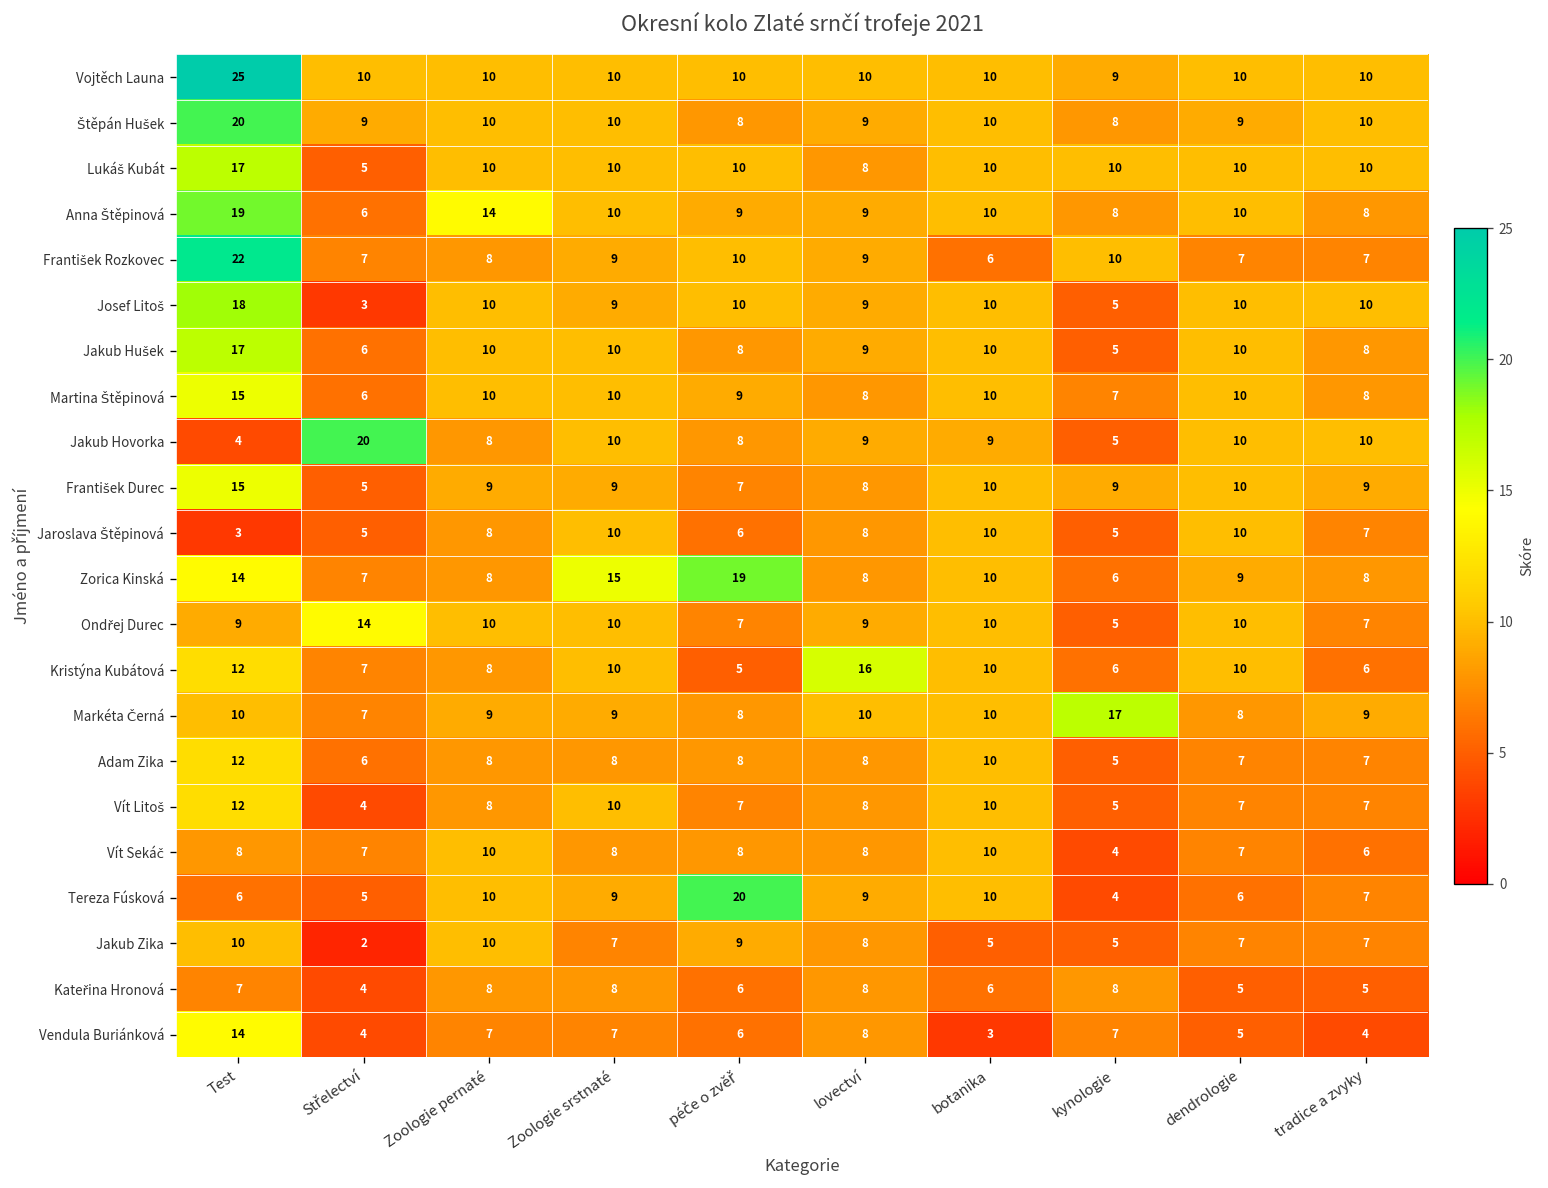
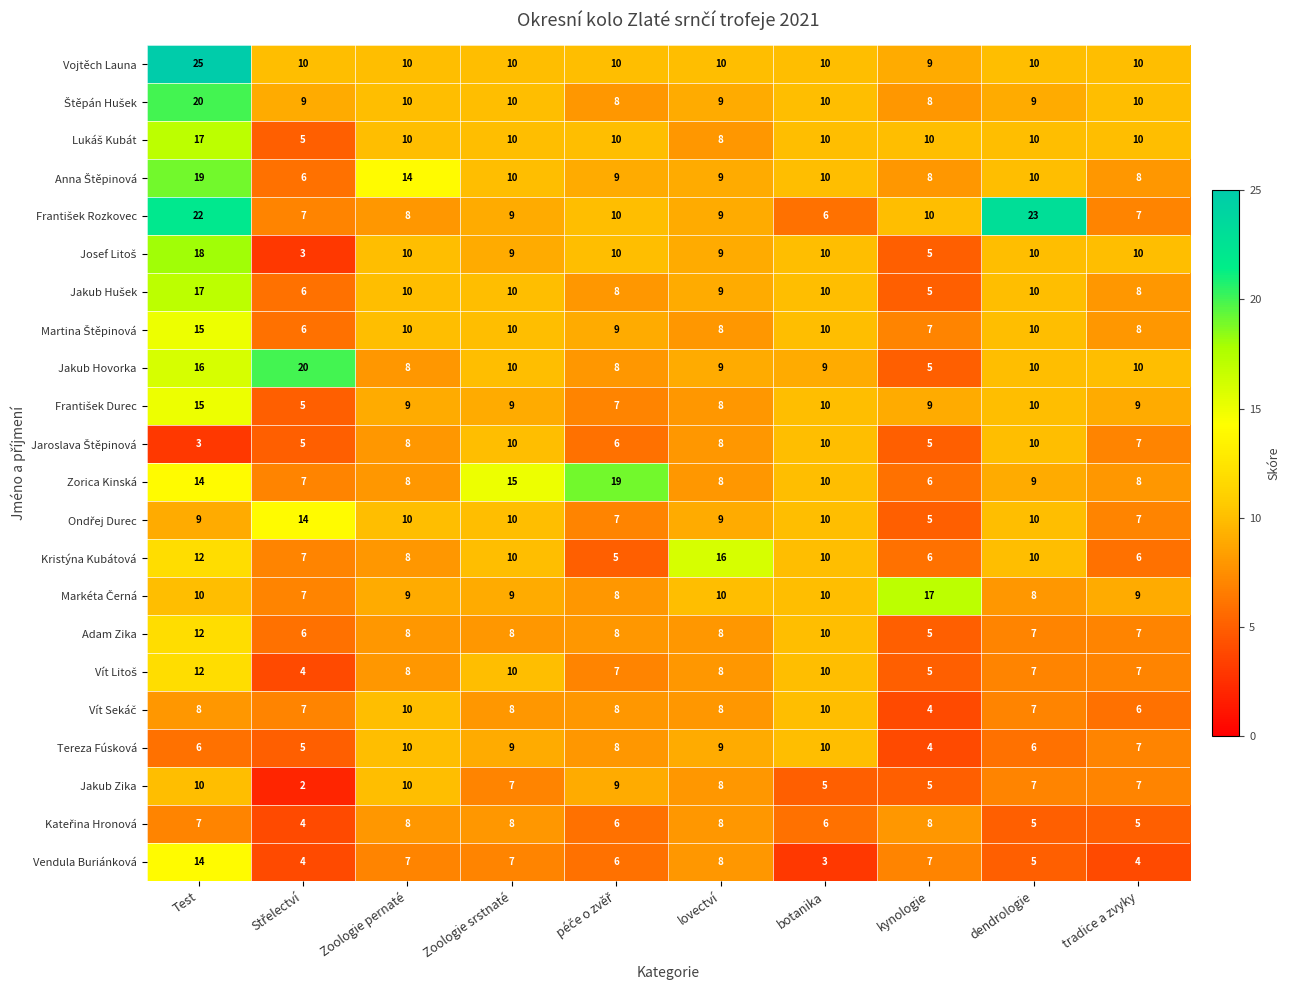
  {
    "František Rozkovec": {
      "Test": 22,
      "Střelectví": 7,
      "Zoologie pernaté": 8,
      "Zoologie srstnaté": 9,
      "péče o zvěř": 10,
      "lovectví": 9,
      "botanika": 6,
      "kynologie": 10,
-     "dendrologie": 7,
+     "dendrologie": 23,
      "tradice a zvyky": 7
    },
    "Jakub Hovorka": {
-     "Test": 4,
+     "Test": 16,
      "Střelectví": 20,
      "Zoologie pernaté": 8,
      "Zoologie srstnaté": 10,
      "péče o zvěř": 8,
      "lovectví": 9,
      "botanika": 9,
      "kynologie": 5,
      "dendrologie": 10,
      "tradice a zvyky": 10
    },
    "Tereza Fúsková": {
      "Test": 6,
      "Střelectví": 5,
      "Zoologie pernaté": 10,
      "Zoologie srstnaté": 9,
-     "péče o zvěř": 20,
+     "péče o zvěř": 8,
      "lovectví": 9,
      "botanika": 10,
      "kynologie": 4,
      "dendrologie": 6,
      "tradice a zvyky": 7
    }
  }
